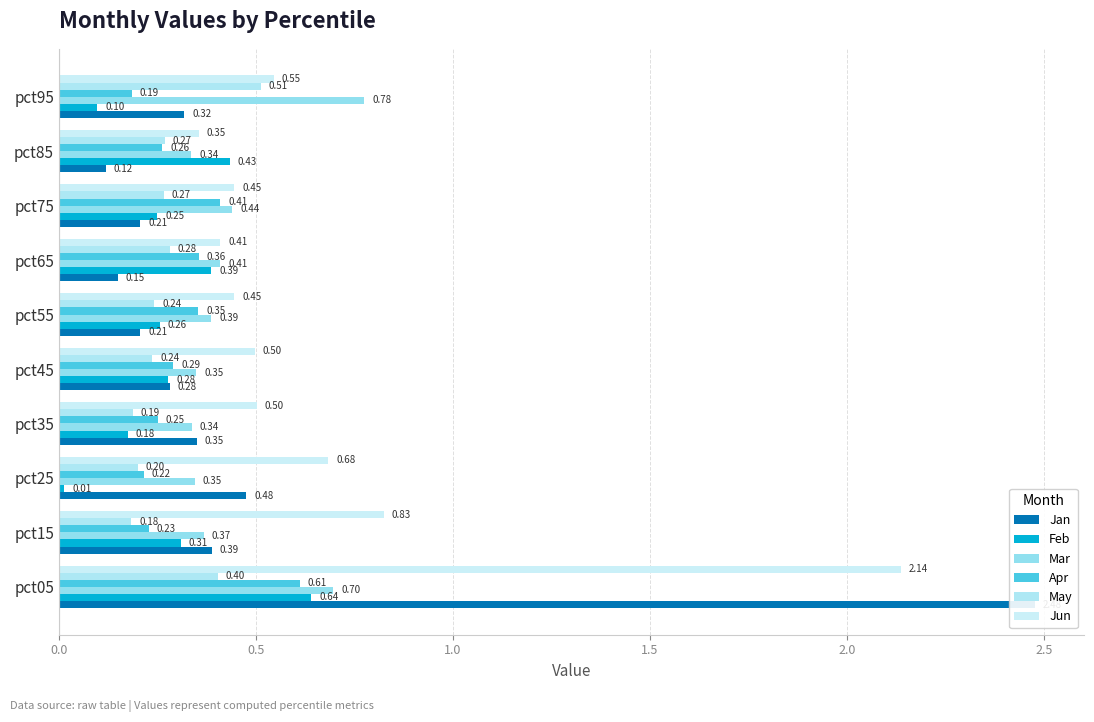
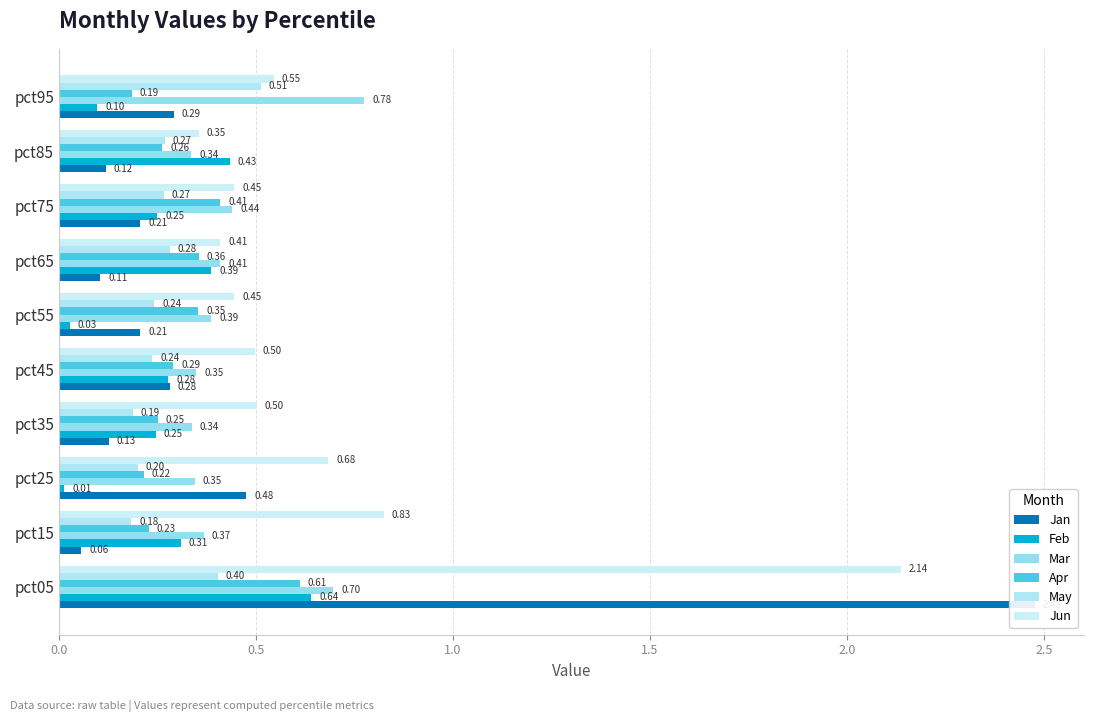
  {
    "Jan": {
-     "pct95": 0.32,
+     "pct95": 0.29,
      "pct85": 0.12,
      "pct75": 0.21,
-     "pct65": 0.15,
+     "pct65": 0.11,
      "pct55": 0.21,
-     "pct35": 0.35,
+     "pct35": 0.13,
      "pct25": 0.48,
-     "pct15": 0.39
+     "pct15": 0.06
    },
    "Feb": {
      "pct95": 0.10,
      "pct85": 0.43,
      "pct75": 0.25,
-     "pct55": 0.26,
-     "pct35": 0.18,
+     "pct55": 0.03,
+     "pct35": 0.25,
      "pct25": 0.01,
      "pct15": 0.31,
      "pct05": 0.64
    },
    "Apr": {
      "pct95": 0.19,
      "pct75": 0.41,
      "pct65": 0.36,
      "pct55": 0.35,
      "pct45": 0.29,
      "pct35": 0.25,
      "pct15": 0.23,
      "pct05": 0.61
    }
  }
